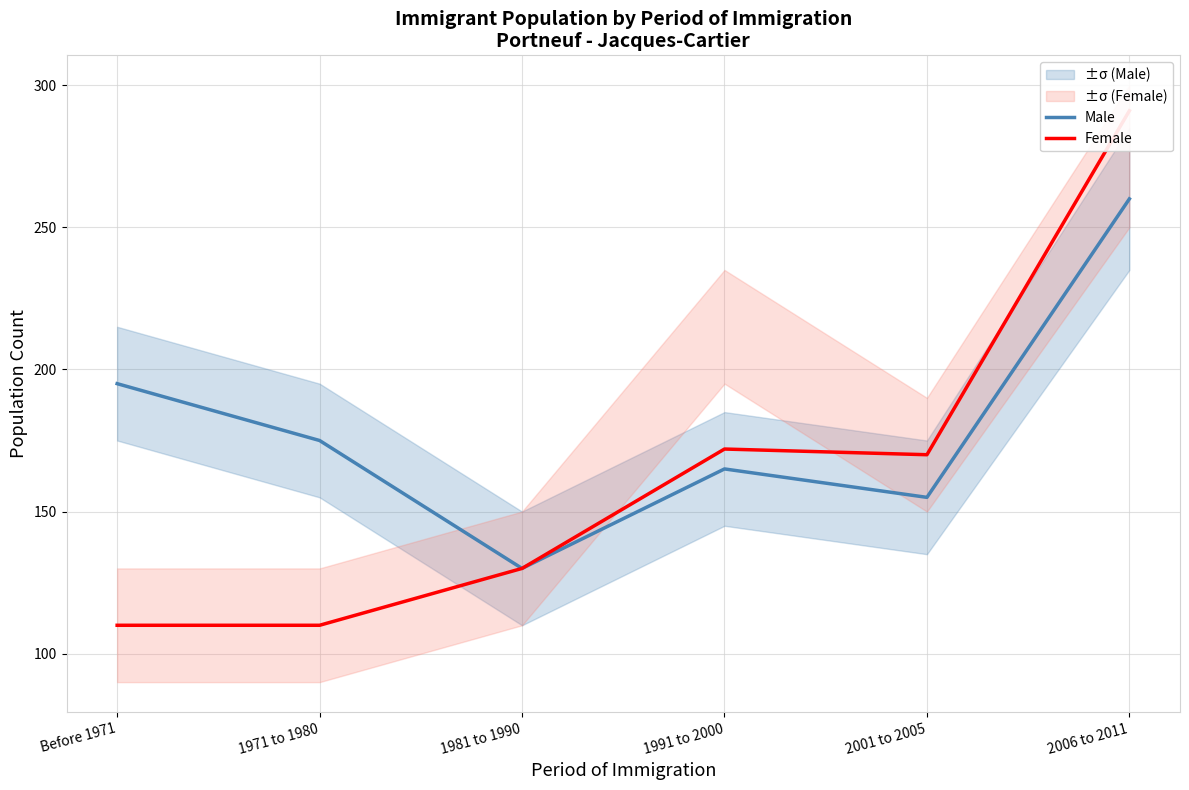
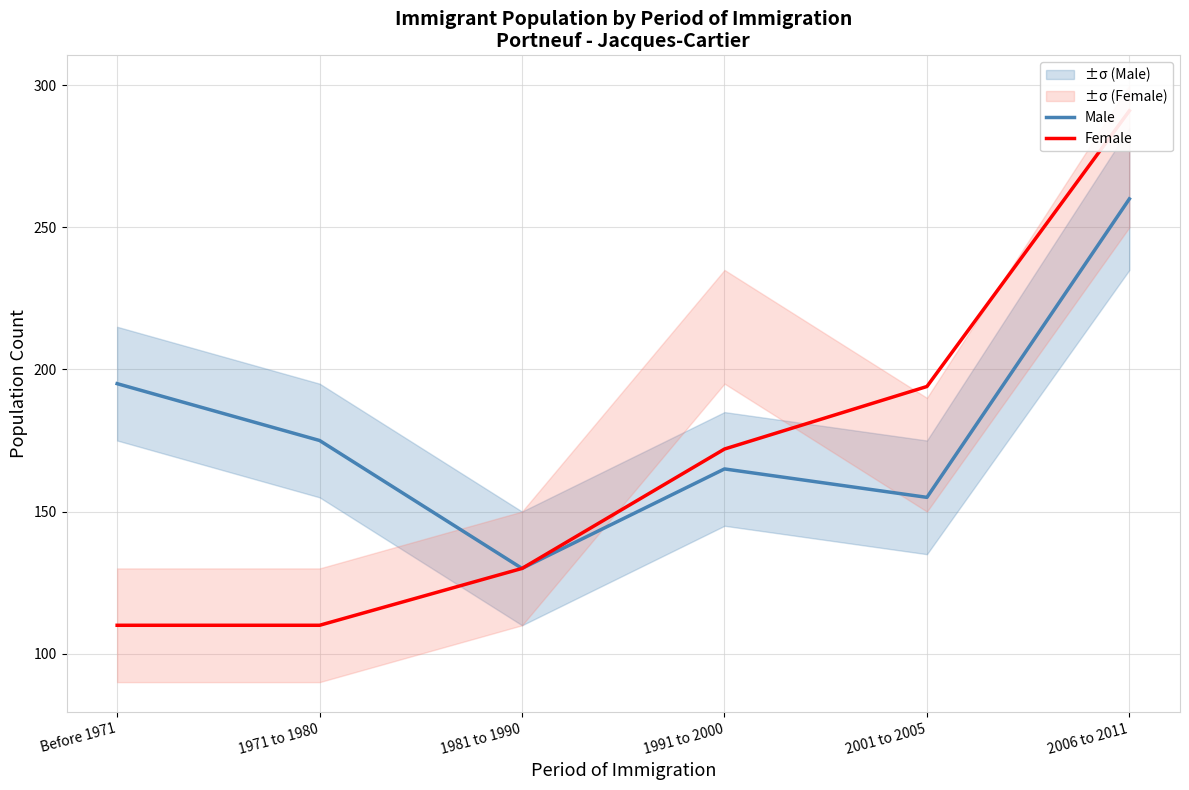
  {
    "Female": {
      "Before 1971": 110,
      "1971 to 1980": 110,
      "1991 to 2000": 172,
-     "2001 to 2005": 170
+     "2001 to 2005": 194
    }
  }
